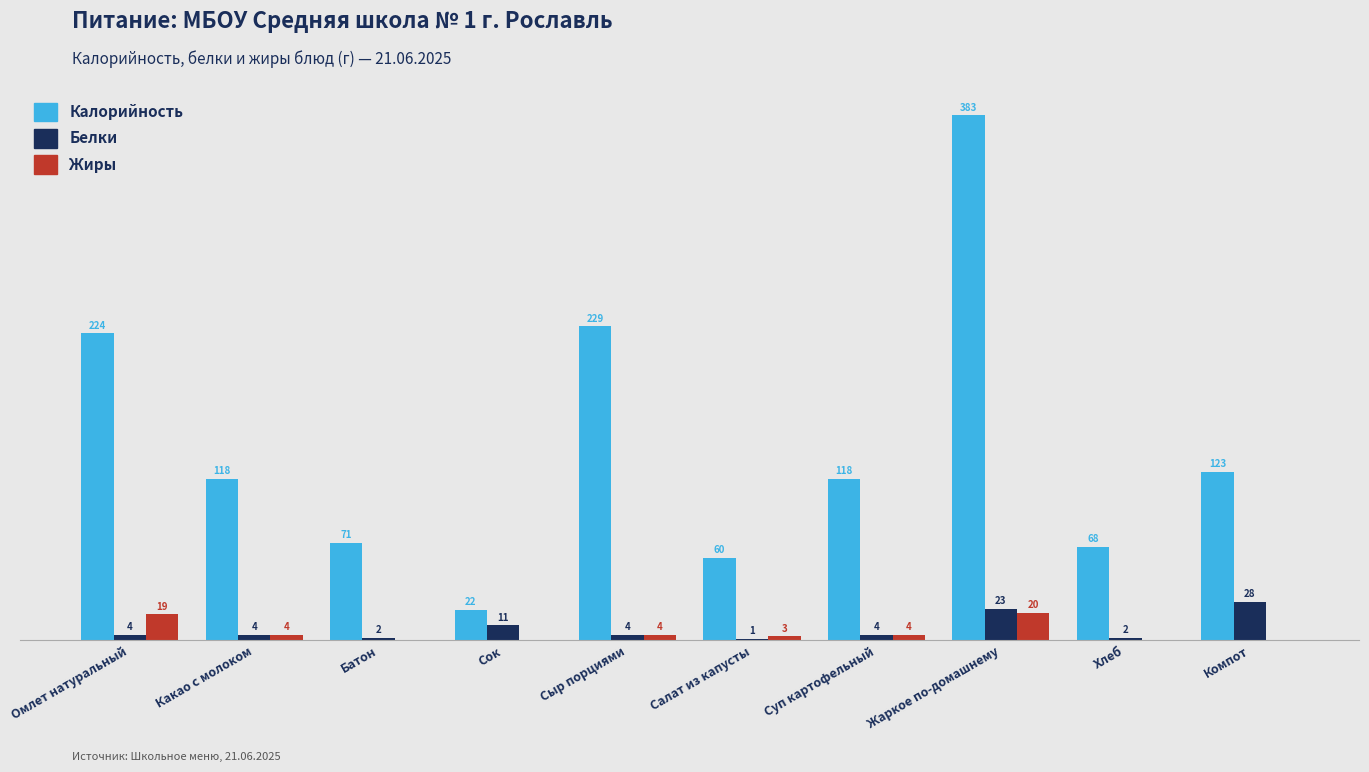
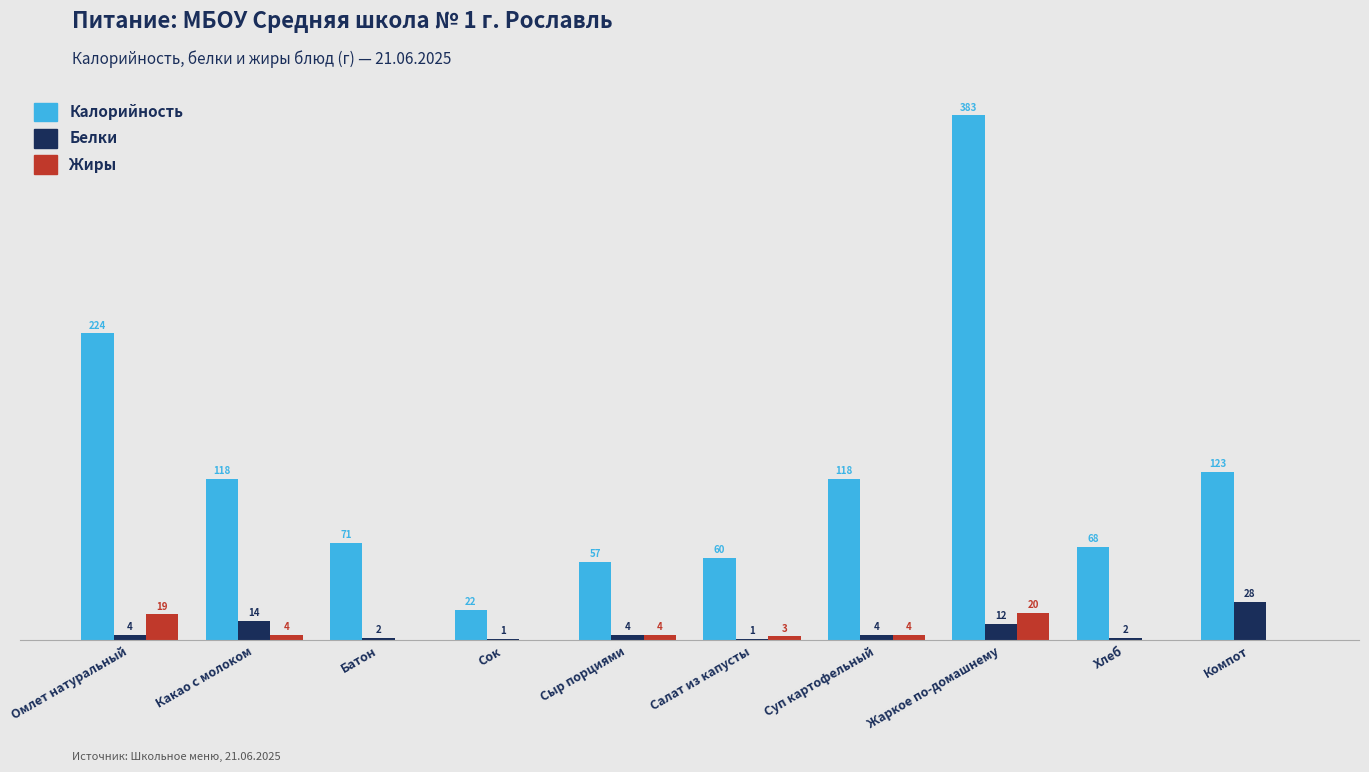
  {
    "Калорийность": {
      "Омлет натуральный": 224,
      "Какао с молоком": 118,
      "Батон": 71,
      "Сок": 22,
-     "Сыр порциями": 229,
+     "Сыр порциями": 57,
      "Салат из капусты": 60,
      "Суп картофельный": 118,
      "Жаркое по-домашнему": 383,
      "Хлеб": 68,
      "Компот": 123
    },
    "Белки": {
      "Омлет натуральный": 4,
-     "Какао с молоком": 4,
+     "Какао с молоком": 14,
      "Батон": 2,
-     "Сок": 11,
+     "Сок": 1,
      "Сыр порциями": 4,
      "Салат из капусты": 1,
      "Суп картофельный": 4,
-     "Жаркое по-домашнему": 23,
+     "Жаркое по-домашнему": 12,
      "Хлеб": 2,
      "Компот": 28
    },
    "Жиры": {
      "Омлет натуральный": 19,
      "Какао с молоком": 4,
      "Сыр порциями": 4,
      "Салат из капусты": 3,
      "Суп картофельный": 4,
      "Жаркое по-домашнему": 20
    }
  }
